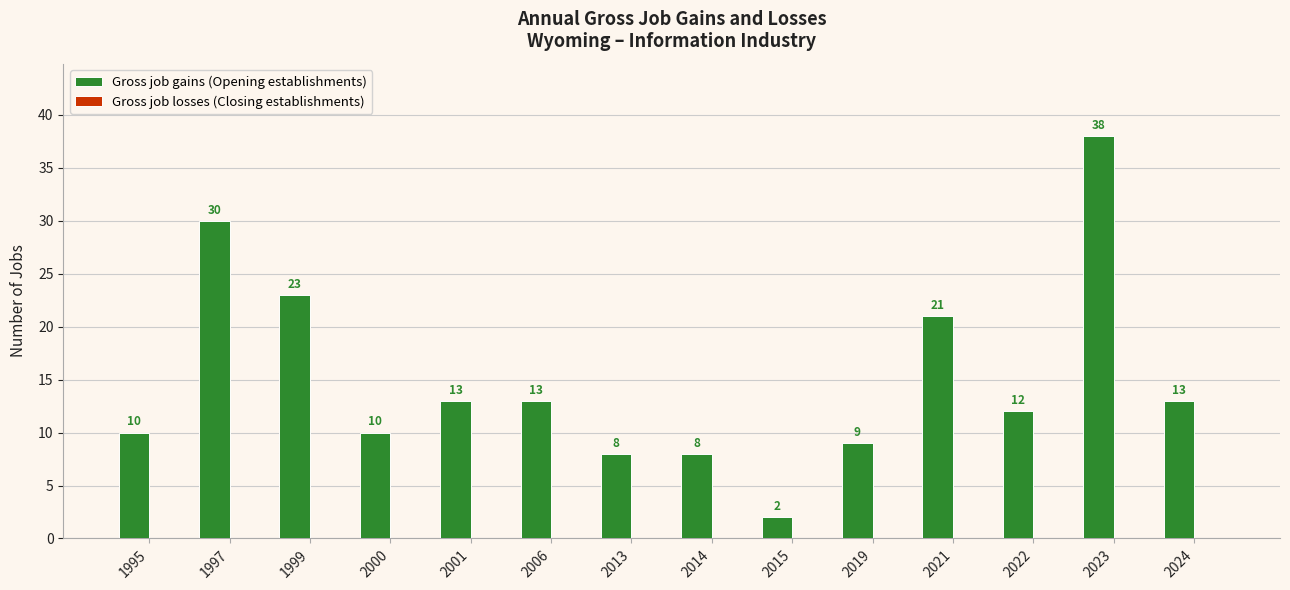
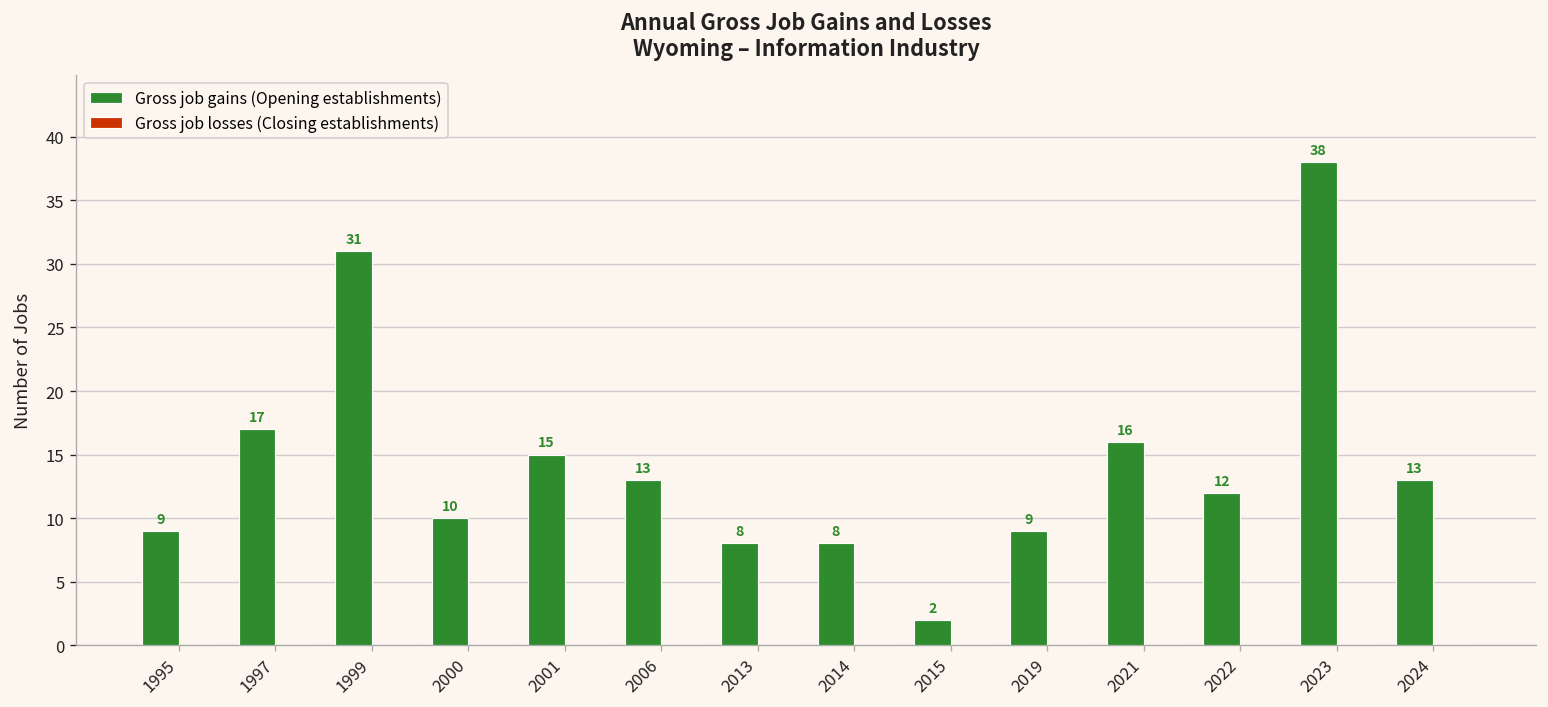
  {
    "Gross job gains (Opening establishments)": {
-     "1995": 10,
-     "1997": 30,
-     "1999": 23,
+     "1995": 9,
+     "1997": 17,
+     "1999": 31,
      "2000": 10,
-     "2001": 13,
+     "2001": 15,
      "2006": 13,
      "2013": 8,
      "2014": 8,
      "2015": 2,
      "2019": 9,
-     "2021": 21,
+     "2021": 16,
      "2022": 12,
      "2023": 38,
      "2024": 13
    },
    "Gross job losses (Closing establishments)": {
      "1995": 0.0,
      "1997": 0.0,
      "1999": 0.0,
      "2000": 0.0,
      "2001": 0.0,
      "2006": 0.0,
      "2013": 0.0,
      "2014": 0.0,
      "2015": 0.0,
      "2019": 0.0,
      "2021": 0.0,
      "2022": 0.0,
      "2023": 0.0,
      "2024": 0.0
    }
  }
